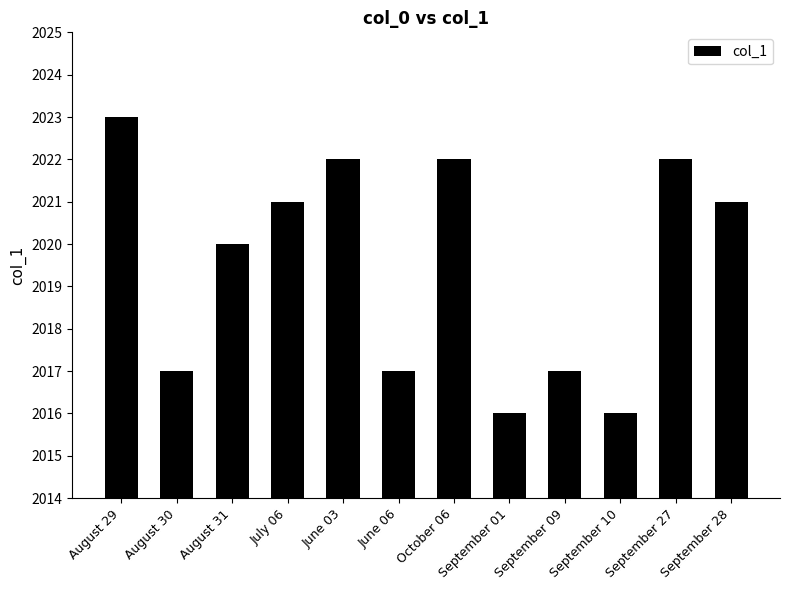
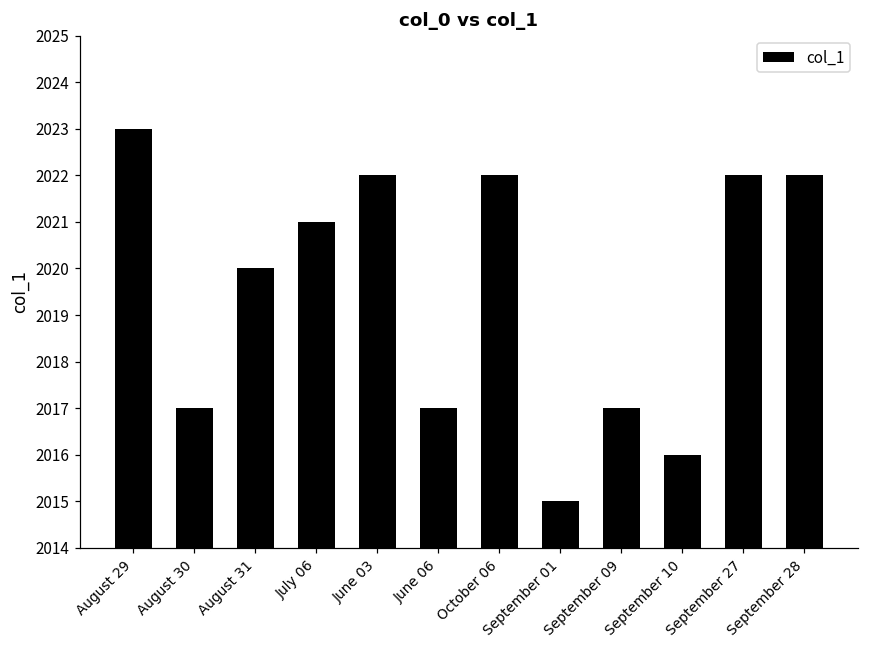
  {
    "August 29": 2023,
    "August 30": 2017,
    "August 31": 2020,
    "July 06": 2021,
    "June 03": 2022,
    "June 06": 2017,
    "October 06": 2022,
-   "September 01": 2016,
+   "September 01": 2015,
    "September 09": 2017,
    "September 10": 2016,
    "September 27": 2022,
-   "September 28": 2021
+   "September 28": 2022
  }
